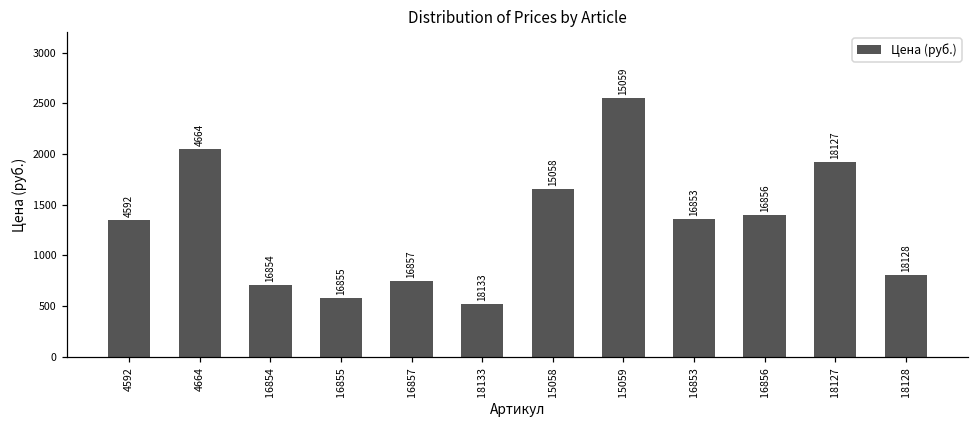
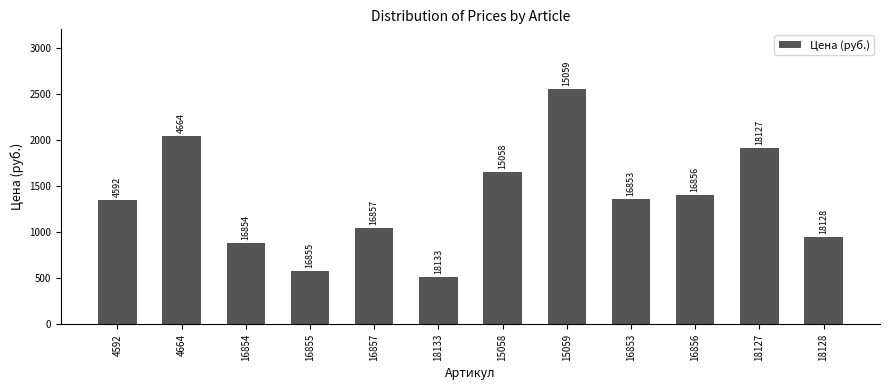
  {
-   "16854": 700,
-   "16857": 800,
-   "18128": 800
+   "16854": 900,
+   "16857": 1000,
+   "18128": 1000
  }
